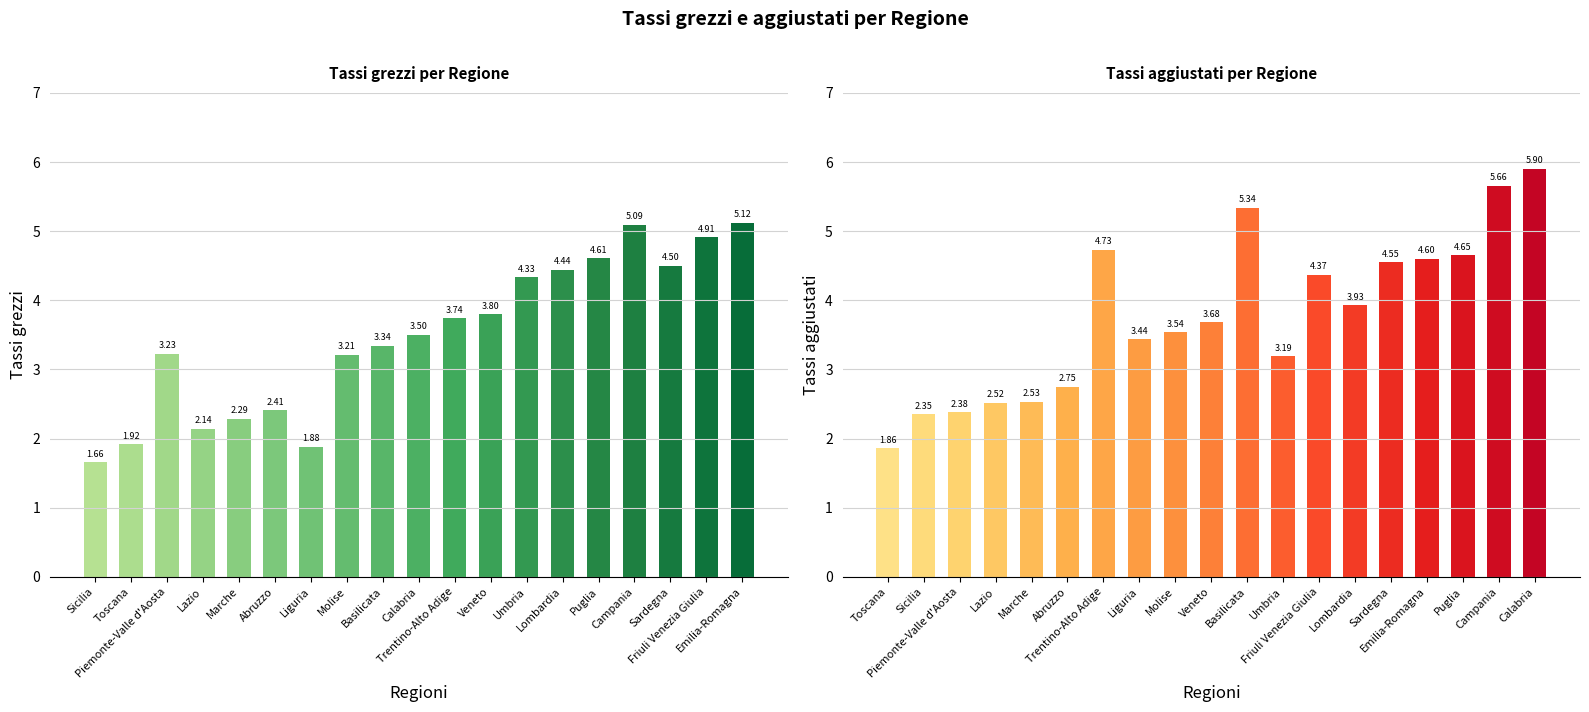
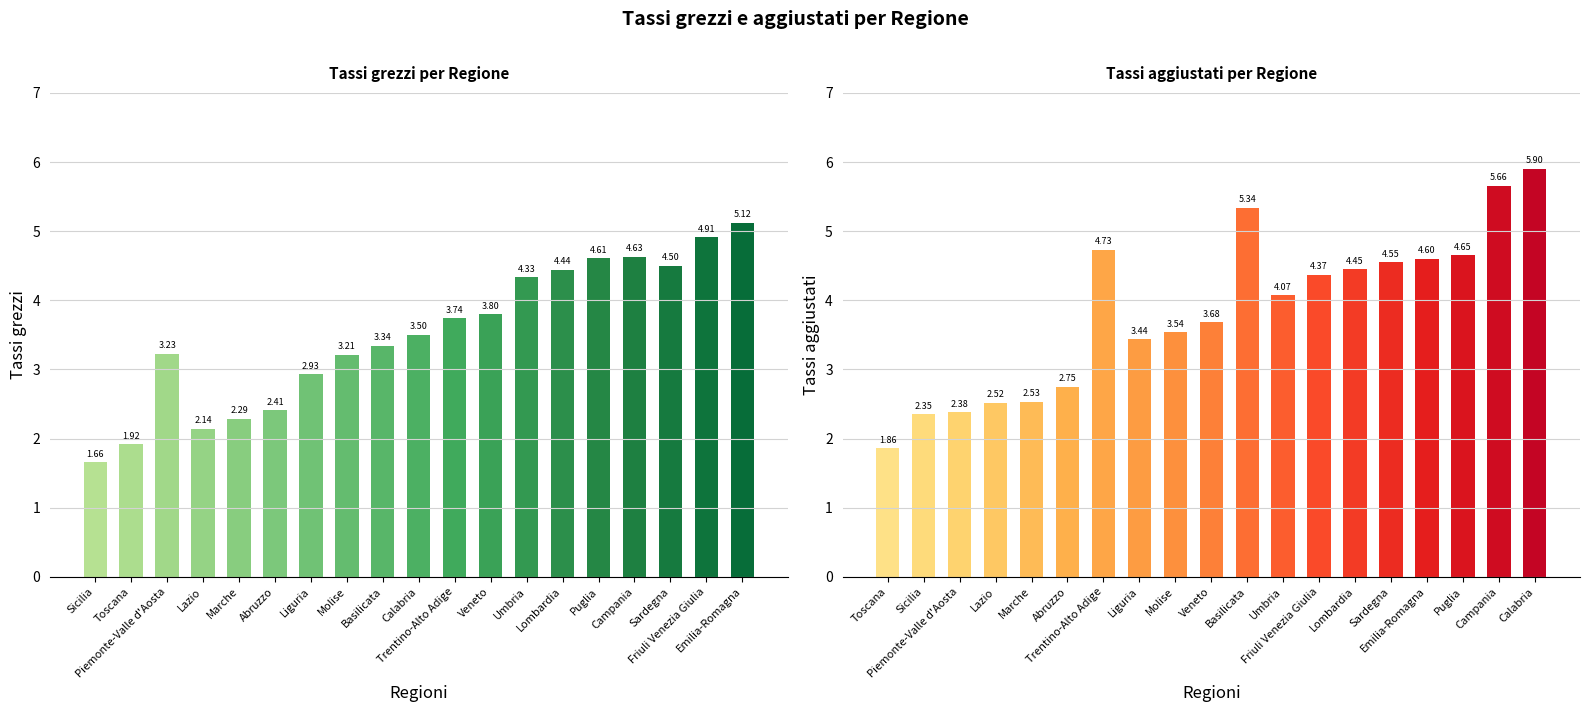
  {
    "Tassi grezzi per Regione": {
      "Sicilia": 1.66,
      "Toscana": 1.92,
      "Piemonte-Valle d'Aosta": 3.23,
      "Lazio": 2.14,
      "Marche": 2.29,
      "Abruzzo": 2.41,
-     "Liguria": 1.88,
+     "Liguria": 2.93,
      "Molise": 3.21,
      "Basilicata": 3.34,
      "Calabria": 3.50,
      "Trentino-Alto Adige": 3.74,
      "Veneto": 3.80,
      "Umbria": 4.33,
      "Lombardia": 4.44,
      "Puglia": 4.61,
-     "Campania": 5.09,
+     "Campania": 4.63,
      "Sardegna": 4.50,
      "Friuli Venezia Giulia": 4.91,
      "Emilia-Romagna": 5.12
    },
    "Tassi aggiustati per Regione": {
      "Toscana": 1.86,
      "Sicilia": 2.35,
      "Piemonte-Valle d'Aosta": 2.38,
      "Lazio": 2.52,
      "Marche": 2.53,
      "Abruzzo": 2.75,
      "Trentino-Alto Adige": 4.73,
      "Liguria": 3.44,
      "Molise": 3.54,
      "Veneto": 3.68,
      "Basilicata": 5.34,
-     "Umbria": 3.19,
+     "Umbria": 4.07,
      "Friuli Venezia Giulia": 4.37,
-     "Lombardia": 3.93,
+     "Lombardia": 4.45,
      "Sardegna": 4.55,
      "Emilia-Romagna": 4.60,
      "Puglia": 4.65,
      "Campania": 5.66,
      "Calabria": 5.90
    }
  }
